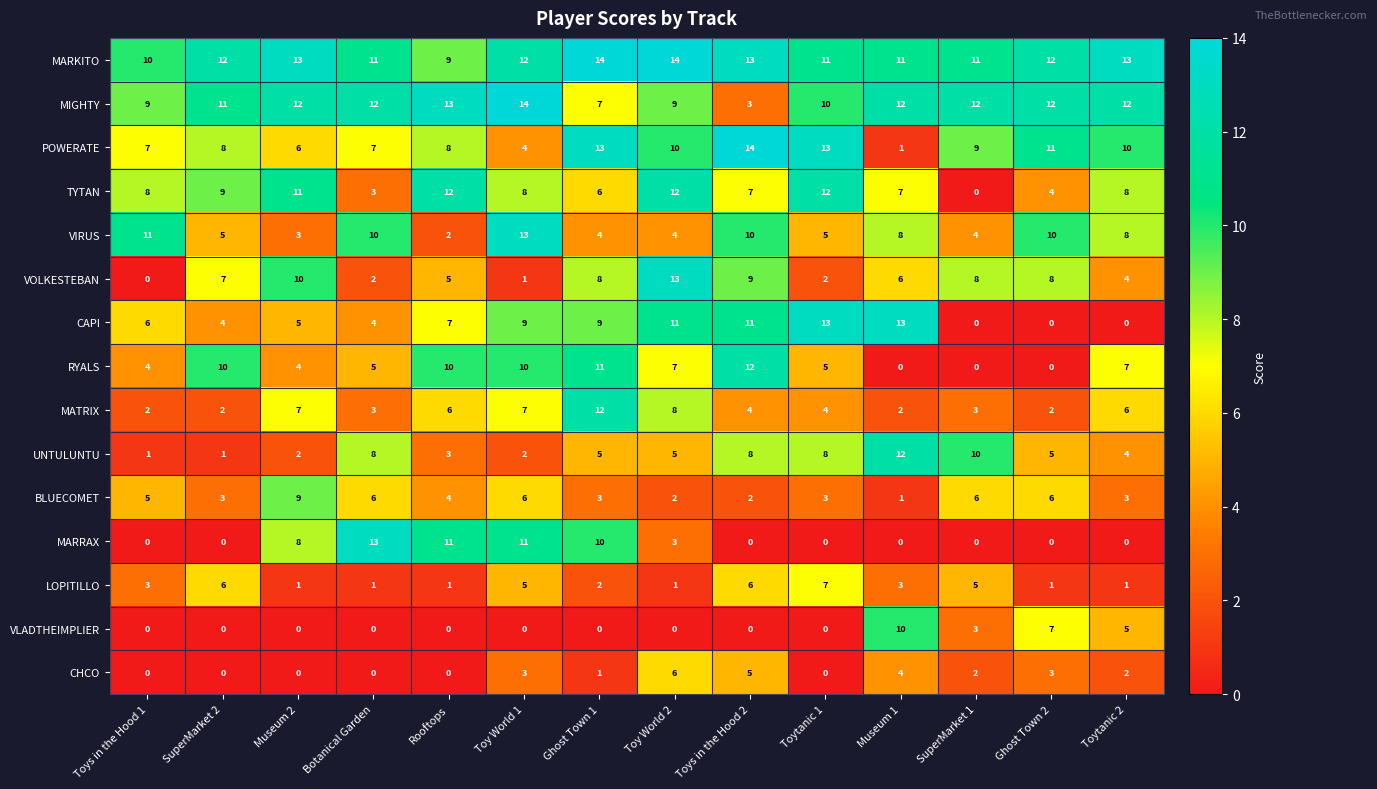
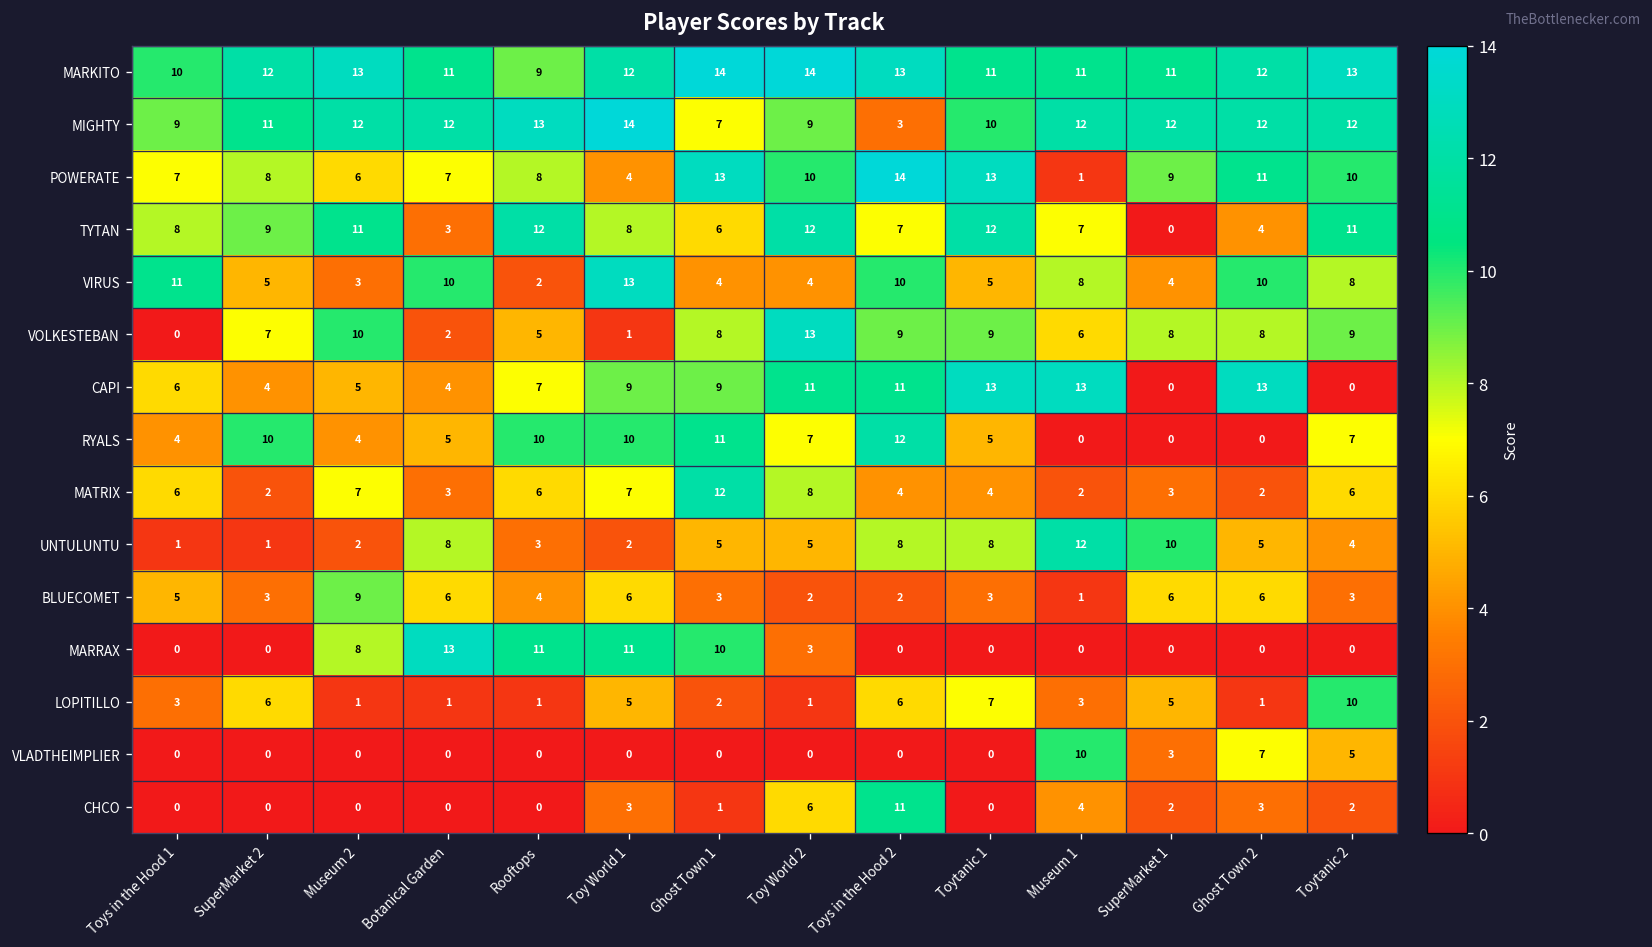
  {
    "TYTAN": {
      "Toys in the Hood 1": 8,
      "SuperMarket 2": 9,
      "Museum 2": 11,
      "Botanical Garden": 3,
      "Rooftops": 12,
      "Toy World 1": 8,
      "Ghost Town 1": 6,
      "Toy World 2": 12,
      "Toys in the Hood 2": 7,
      "Toytanic 1": 12,
      "Museum 1": 7,
      "SuperMarket 1": 0,
      "Ghost Town 2": 4,
-     "Toytanic 2": 8
+     "Toytanic 2": 11
    },
    "VOLKESTEBAN": {
      "Toys in the Hood 1": 0,
      "SuperMarket 2": 7,
      "Museum 2": 10,
      "Botanical Garden": 2,
      "Rooftops": 5,
      "Toy World 1": 1,
      "Ghost Town 1": 8,
      "Toy World 2": 13,
      "Toys in the Hood 2": 9,
-     "Toytanic 1": 2,
+     "Toytanic 1": 9,
      "Museum 1": 6,
      "SuperMarket 1": 8,
      "Ghost Town 2": 8,
-     "Toytanic 2": 4
+     "Toytanic 2": 9
    },
    "CAPI": {
      "Toys in the Hood 1": 6,
      "SuperMarket 2": 4,
      "Museum 2": 5,
      "Botanical Garden": 4,
      "Rooftops": 7,
      "Toy World 1": 9,
      "Ghost Town 1": 9,
      "Toy World 2": 11,
      "Toys in the Hood 2": 11,
      "Toytanic 1": 13,
      "Museum 1": 13,
      "SuperMarket 1": 0,
-     "Ghost Town 2": 0,
+     "Ghost Town 2": 13,
      "Toytanic 2": 0
    },
    "MATRIX": {
-     "Toys in the Hood 1": 2,
+     "Toys in the Hood 1": 6,
      "SuperMarket 2": 2,
      "Museum 2": 7,
      "Botanical Garden": 3,
      "Rooftops": 6,
      "Toy World 1": 7,
      "Ghost Town 1": 12,
      "Toy World 2": 8,
      "Toys in the Hood 2": 4,
      "Toytanic 1": 4,
      "Museum 1": 2,
      "SuperMarket 1": 3,
      "Ghost Town 2": 2,
      "Toytanic 2": 6
    },
    "LOPITILLO": {
      "Toys in the Hood 1": 3,
      "SuperMarket 2": 6,
      "Museum 2": 1,
      "Botanical Garden": 1,
      "Rooftops": 1,
      "Toy World 1": 5,
      "Ghost Town 1": 2,
      "Toy World 2": 1,
      "Toys in the Hood 2": 6,
      "Toytanic 1": 7,
      "Museum 1": 3,
      "SuperMarket 1": 5,
      "Ghost Town 2": 1,
-     "Toytanic 2": 1
+     "Toytanic 2": 10
    },
    "CHCO": {
      "Toys in the Hood 1": 0,
      "SuperMarket 2": 0,
      "Museum 2": 0,
      "Botanical Garden": 0,
      "Rooftops": 0,
      "Toy World 1": 3,
      "Ghost Town 1": 1,
      "Toy World 2": 6,
-     "Toys in the Hood 2": 5,
+     "Toys in the Hood 2": 11,
      "Toytanic 1": 0,
      "Museum 1": 4,
      "SuperMarket 1": 2,
      "Ghost Town 2": 3,
      "Toytanic 2": 2
    }
  }
